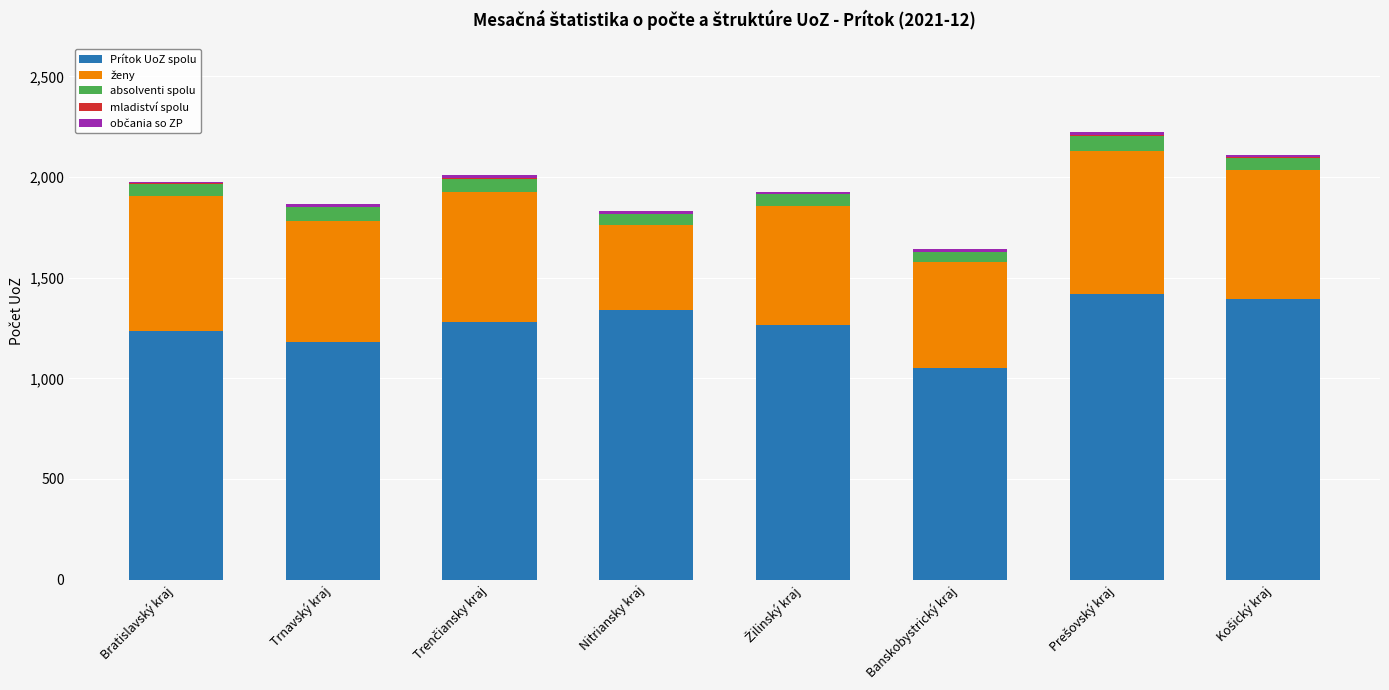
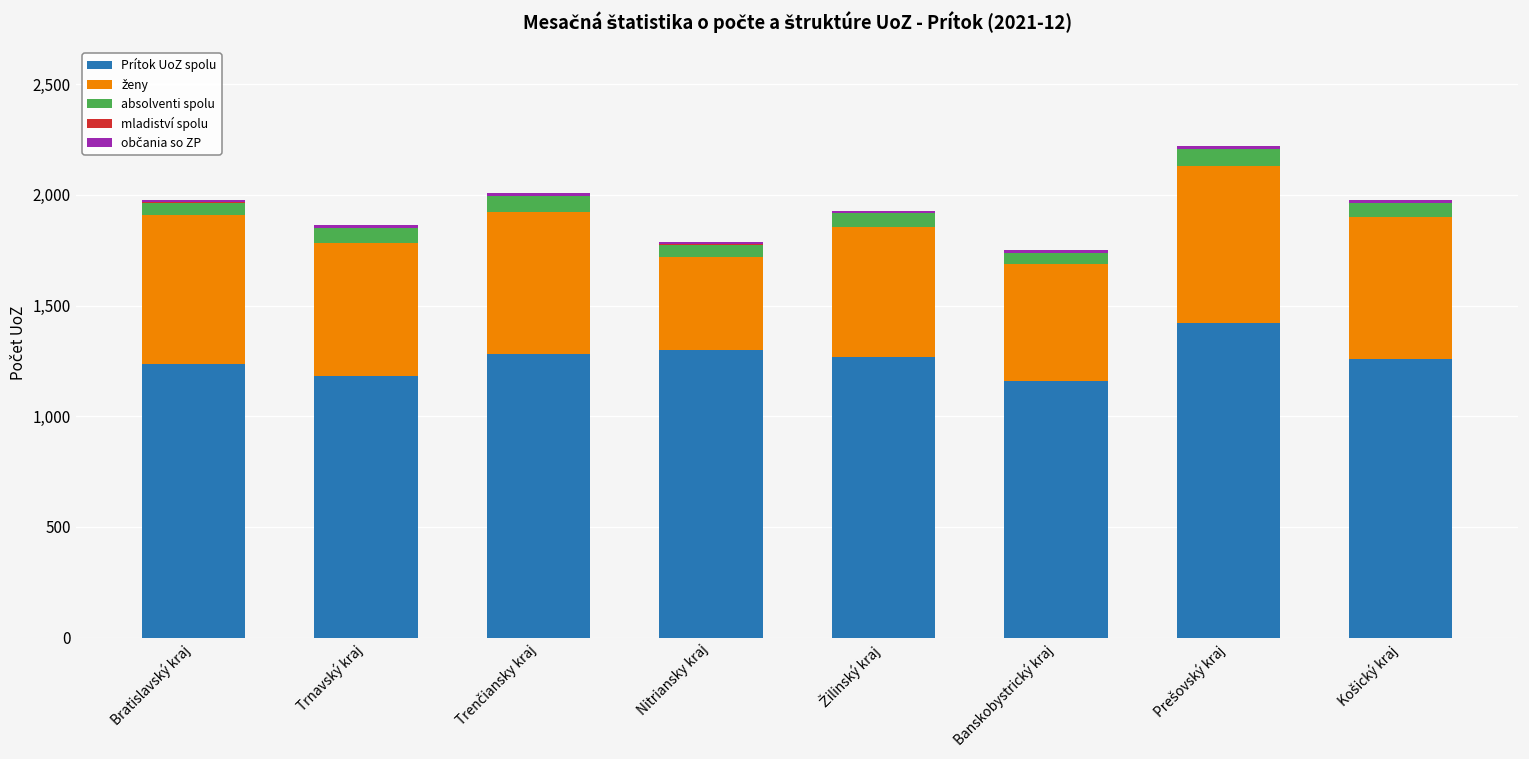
  {
    "Prítok UoZ spolu": {
      "Bratislavský kraj": "1,240",
      "Trnavský kraj": "1,180",
      "Trenčiansky kraj": "1,280",
-     "Nitriansky kraj": "1,340",
+     "Nitriansky kraj": "1,300",
      "Žilinský kraj": "1,270",
-     "Banskobystrický kraj": "1,050",
+     "Banskobystrický kraj": "1,160",
      "Prešovský kraj": "1,420",
-     "Košický kraj": "1,390"
+     "Košický kraj": "1,260"
    },
    "ženy": {
      "Bratislavský kraj": "670",
      "Trnavský kraj": "600",
      "Trenčiansky kraj": "640",
      "Nitriansky kraj": "420",
      "Žilinský kraj": "590",
      "Banskobystrický kraj": "530",
      "Prešovský kraj": "710",
      "Košický kraj": "640"
    },
    "absolventi spolu": {
      "Bratislavský kraj": "60",
      "Trnavský kraj": "70",
      "Trenčiansky kraj": "70",
      "Nitriansky kraj": "60",
      "Žilinský kraj": "60",
      "Banskobystrický kraj": "50",
      "Prešovský kraj": "80",
      "Košický kraj": "60"
    },
    "občania so ZP": {
      "Trnavský kraj": "10",
      "Trenčiansky kraj": "10",
      "Prešovský kraj": "10"
    }
  }
